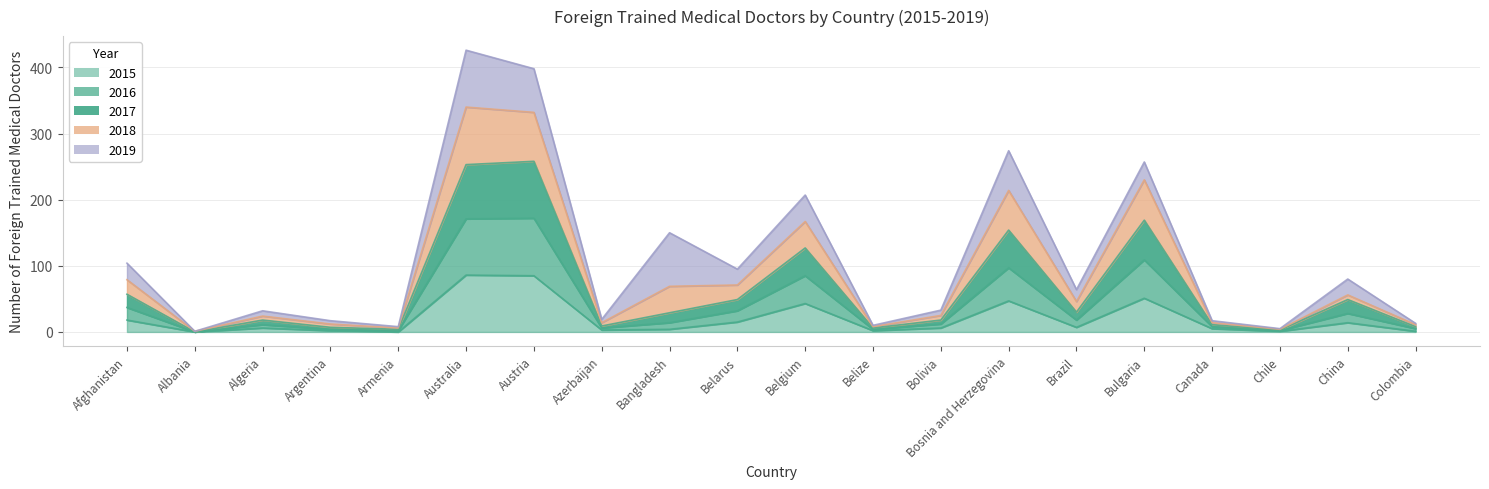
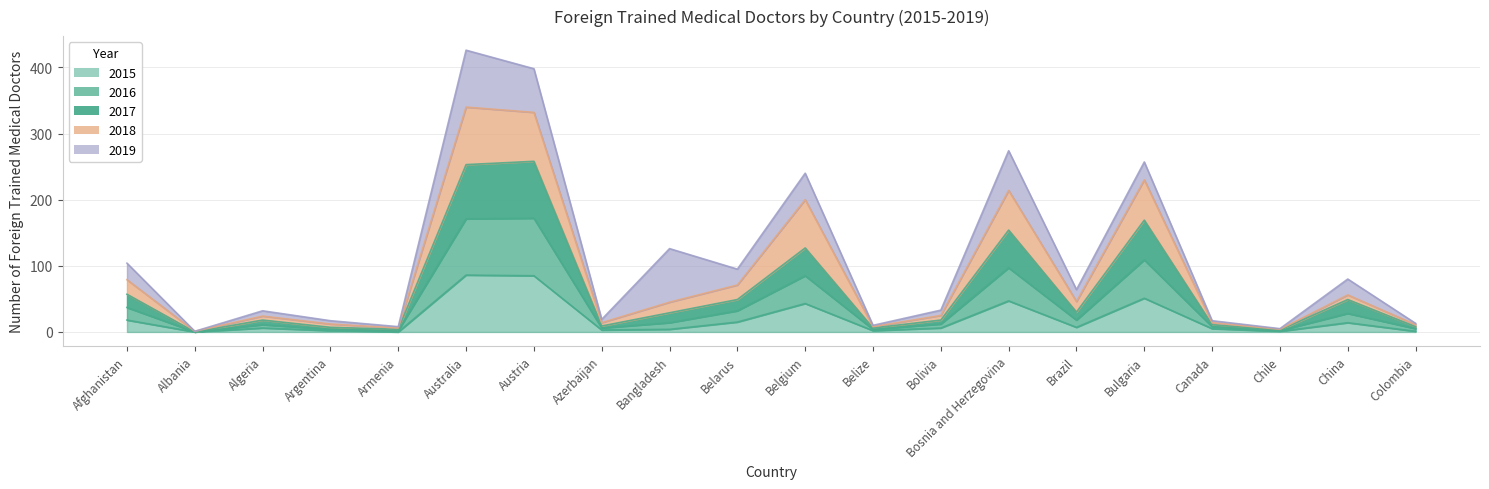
  {
    "2018": {
      "Afghanistan": 20,
      "Algeria": 10,
      "Argentina": 10,
      "Australia": 90,
      "Austria": 70,
      "Azerbaijan": 10,
-     "Bangladesh": 40,
+     "Bangladesh": 20,
      "Belarus": 20,
-     "Belgium": 40,
+     "Belgium": 70,
      "Bolivia": 10,
      "Bosnia and Herzegovina": 60,
      "Brazil": 20,
      "Bulgaria": 60,
      "China": 10
    },
    "2019": {
      "Afghanistan": 30,
      "Algeria": 10,
      "Argentina": 10,
      "Australia": 90,
      "Austria": 70,
      "Azerbaijan": 10,
      "Bangladesh": 80,
      "Belarus": 20,
      "Belgium": 40,
      "Bolivia": 10,
      "Bosnia and Herzegovina": 60,
      "Brazil": 20,
      "Bulgaria": 30,
      "China": 20
    }
  }
